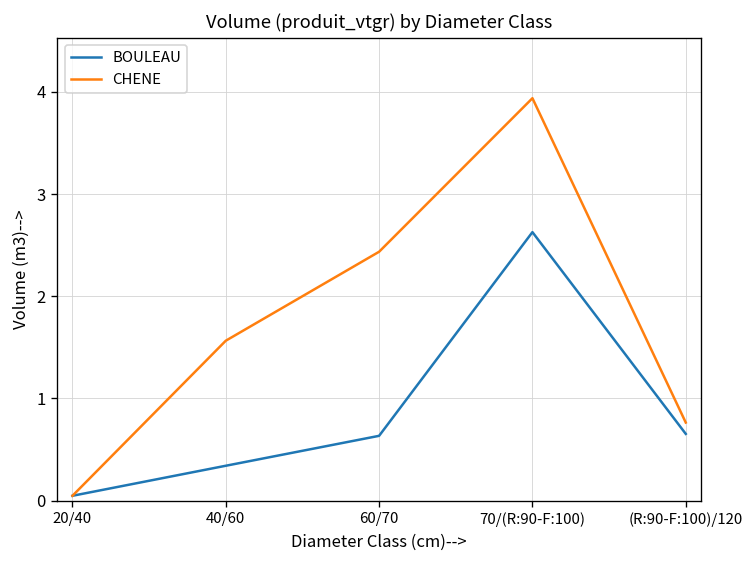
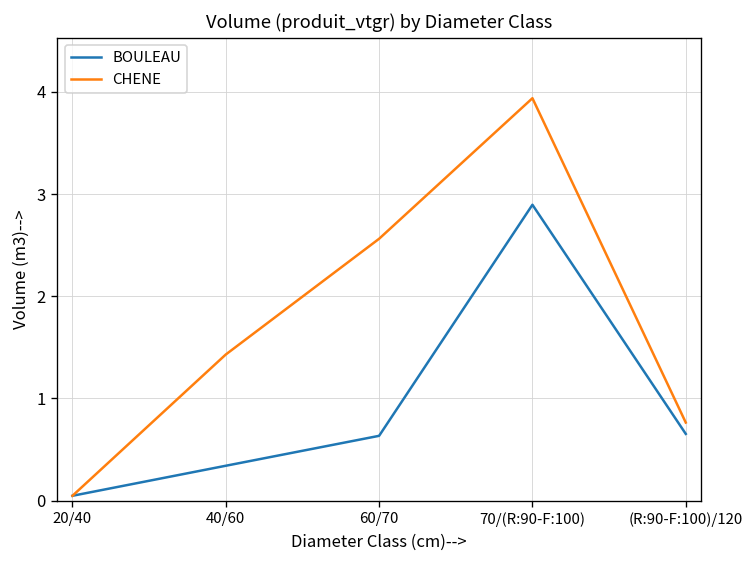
  {
    "BOULEAU": {
      "40/60": 0.3,
      "60/70": 0.6,
-     "70/(R:90-F:100)": 2.6,
+     "70/(R:90-F:100)": 2.9,
      "(R:90-F:100)/120": 0.7
    },
    "CHENE": {
-     "40/60": 1.6,
-     "60/70": 2.4,
+     "40/60": 1.4,
+     "60/70": 2.6,
      "70/(R:90-F:100)": 3.9,
      "(R:90-F:100)/120": 0.8
    }
  }
